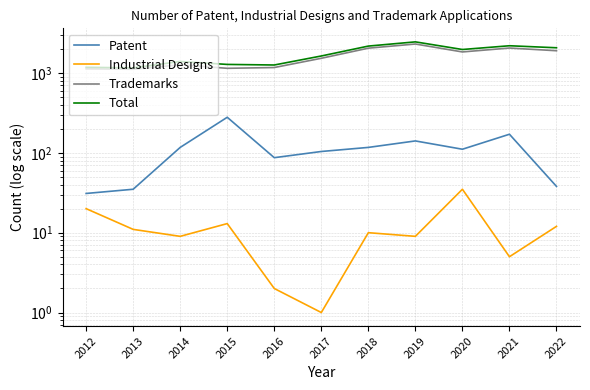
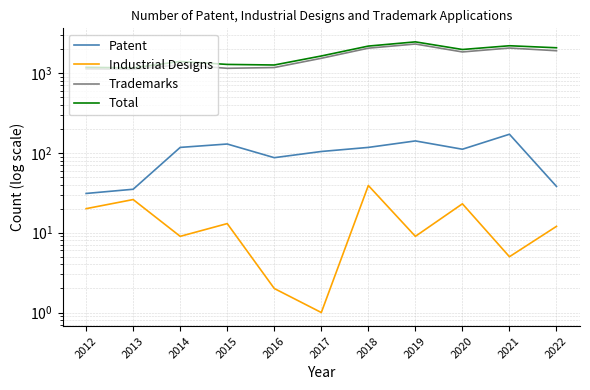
  {
    "Patent": {
      "2012": 31,
      "2013": 40,
      "2014": 120,
-     "2015": 280,
+     "2015": 130,
      "2016": 90,
      "2017": 100,
      "2018": 120,
      "2019": 140,
      "2020": 110,
      "2021": 170,
      "2022": 40
    },
    "Industrial Designs": {
      "2012": 20,
-     "2013": 11,
+     "2013": 26,
      "2014": 9,
      "2015": 13,
      "2016": 2,
      "2017": 1,
-     "2018": 10,
+     "2018": 40,
      "2019": 9,
-     "2020": 40,
+     "2020": 23,
      "2021": 5,
      "2022": 12
    },
    "Trademarks": {
      "2015": 1100,
      "2022": 1900
    },
    "Total": {
      "2015": 1300,
      "2022": 2100
    }
  }
